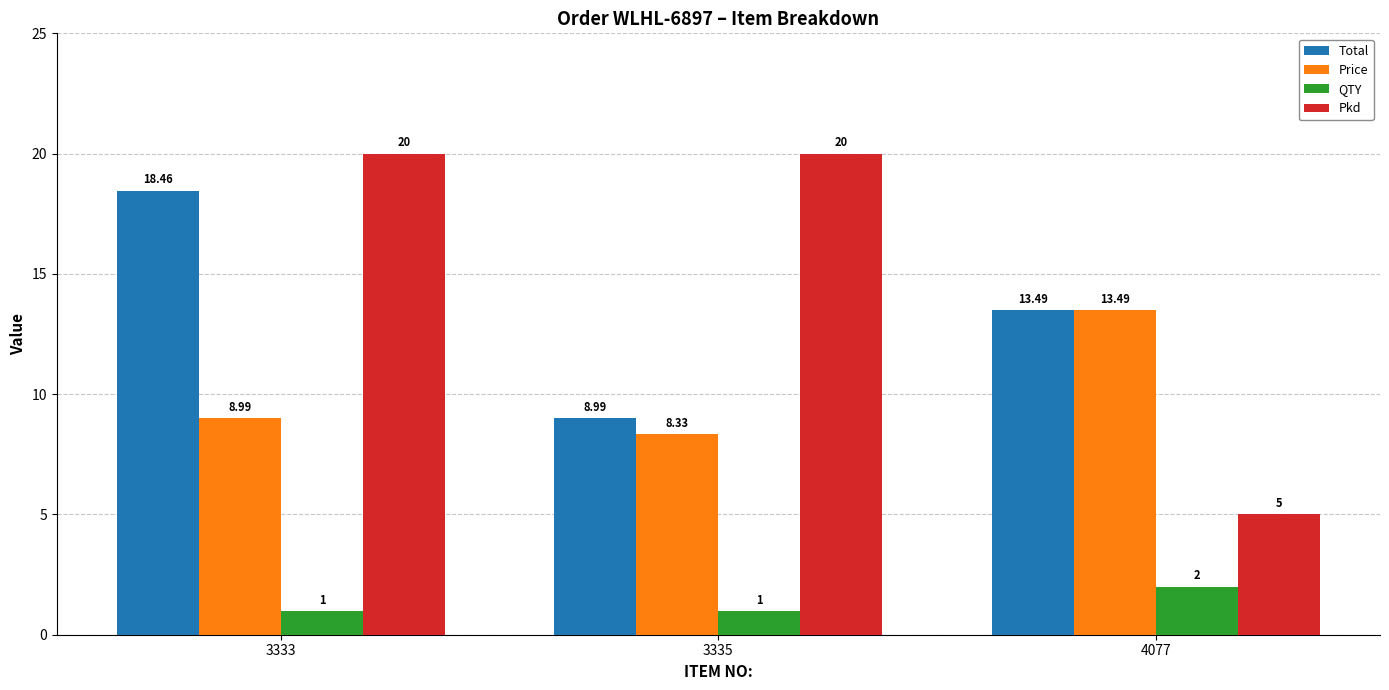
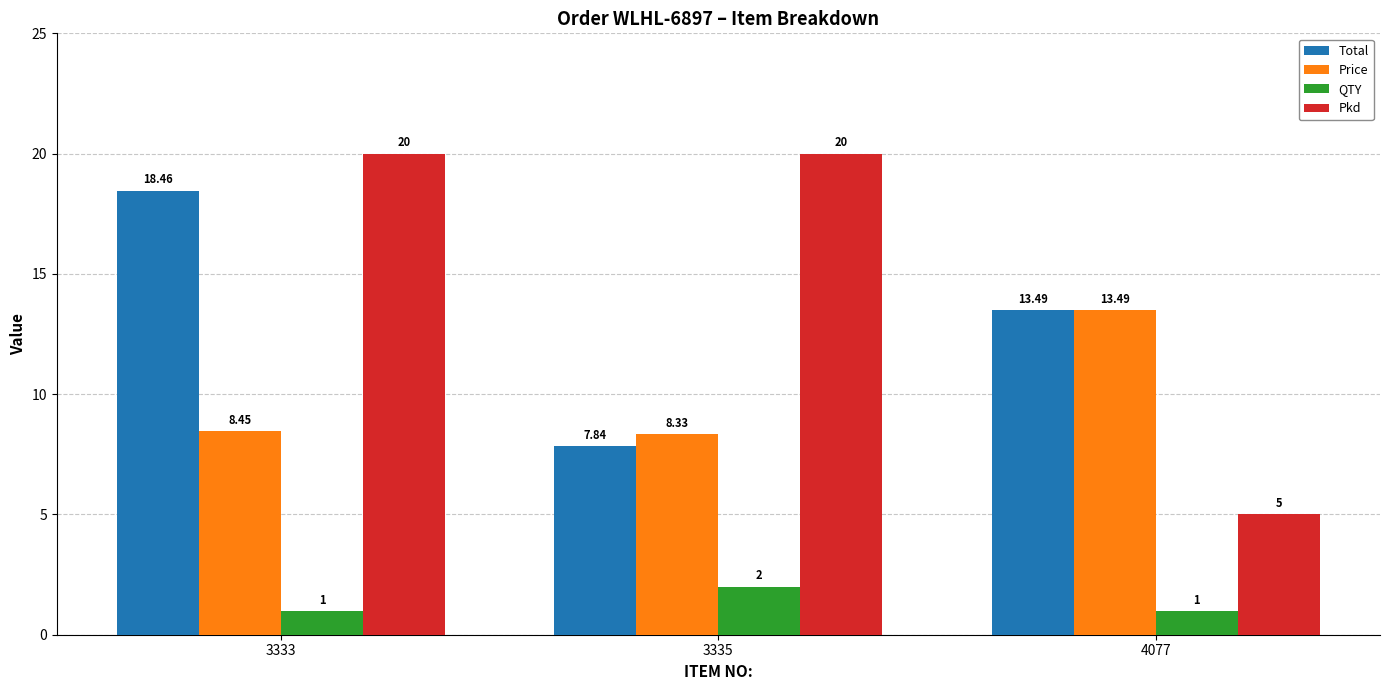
  {
    "Total": {
      "3333": 18.46,
-     "3335": 8.99,
+     "3335": 7.84,
      "4077": 13.49
    },
    "Price": {
-     "3333": 8.99,
+     "3333": 8.45,
      "3335": 8.33,
      "4077": 13.49
    },
    "QTY": {
      "3333": 1,
-     "3335": 1,
-     "4077": 2
+     "3335": 2,
+     "4077": 1
    },
    "Pkd": {
      "3333": 20,
      "3335": 20,
      "4077": 5
    }
  }
